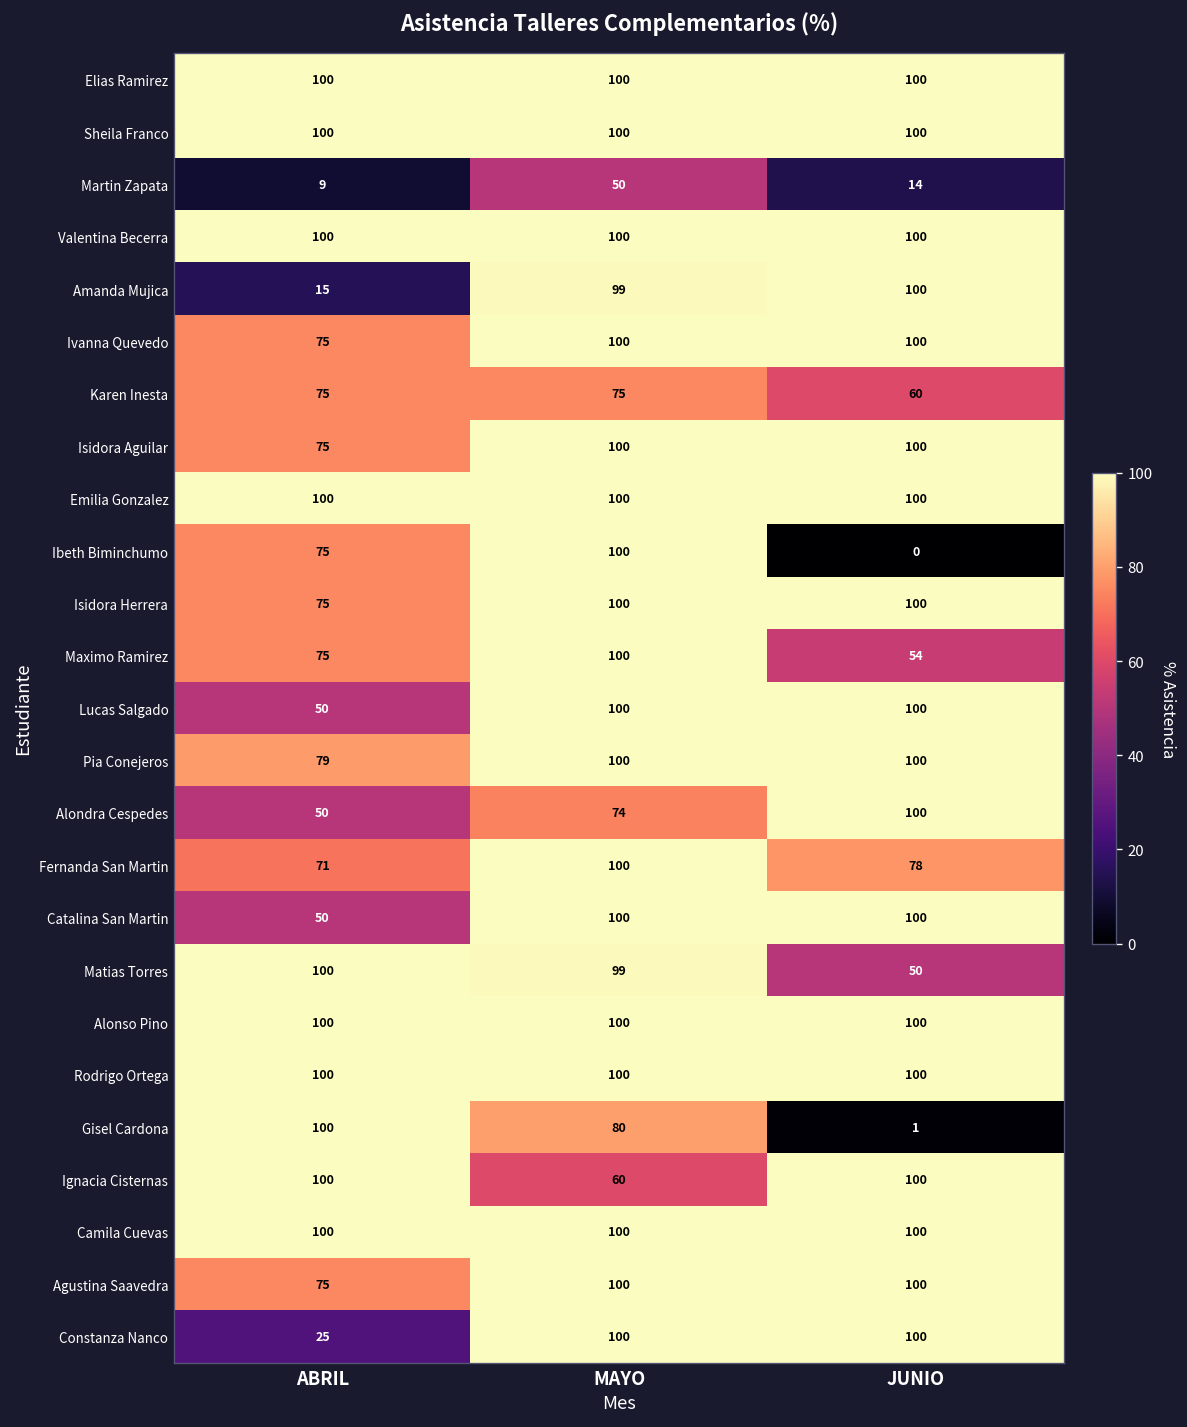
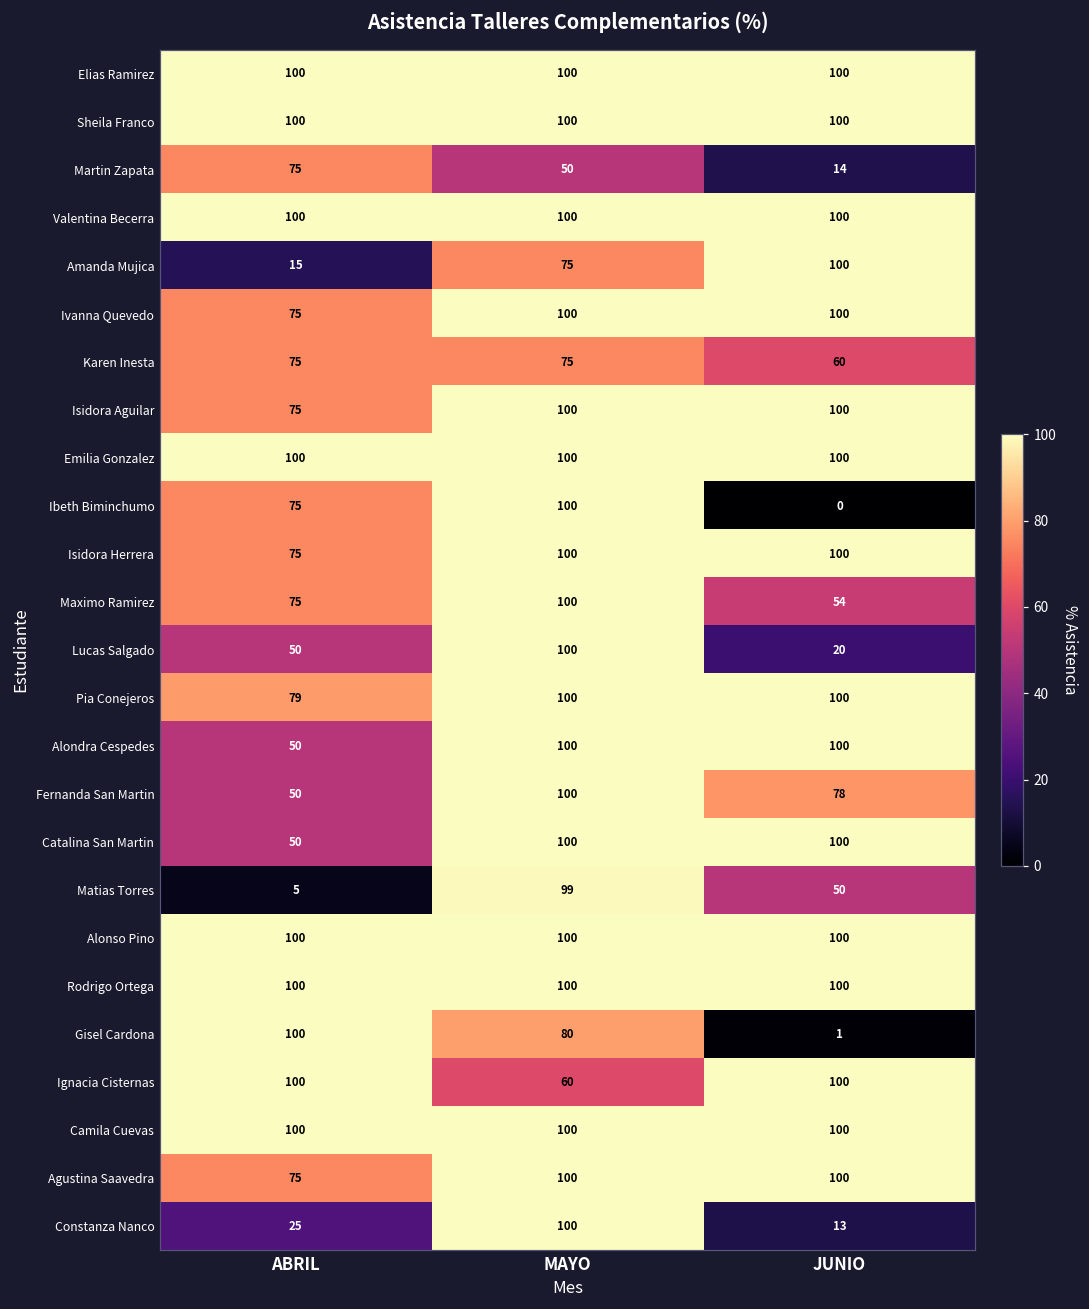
  {
    "Elias Ramirez": {
      "ABRIL": 100,
      "MAYO": 100,
      "JUNIO": 100
    },
    "Sheila Franco": {
      "ABRIL": 100,
      "MAYO": 100,
      "JUNIO": 100
    },
    "Martin Zapata": {
-     "ABRIL": 9,
+     "ABRIL": 75,
      "MAYO": 50,
      "JUNIO": 14
    },
    "Valentina Becerra": {
      "ABRIL": 100,
      "MAYO": 100,
      "JUNIO": 100
    },
    "Amanda Mujica": {
      "ABRIL": 15,
-     "MAYO": 99,
+     "MAYO": 75,
      "JUNIO": 100
    },
    "Ivanna Quevedo": {
      "ABRIL": 75,
      "MAYO": 100,
      "JUNIO": 100
    },
    "Karen Inesta": {
      "ABRIL": 75,
      "MAYO": 75,
      "JUNIO": 60
    },
    "Isidora Aguilar": {
      "ABRIL": 75,
      "MAYO": 100,
      "JUNIO": 100
    },
    "Emilia Gonzalez": {
      "ABRIL": 100,
      "MAYO": 100,
      "JUNIO": 100
    },
    "Ibeth Biminchumo": {
      "ABRIL": 75,
      "MAYO": 100,
      "JUNIO": 0
    },
    "Isidora Herrera": {
      "ABRIL": 75,
      "MAYO": 100,
      "JUNIO": 100
    },
    "Maximo Ramirez": {
      "ABRIL": 75,
      "MAYO": 100,
      "JUNIO": 54
    },
    "Lucas Salgado": {
      "ABRIL": 50,
      "MAYO": 100,
-     "JUNIO": 100
+     "JUNIO": 20
    },
    "Pia Conejeros": {
      "ABRIL": 79,
      "MAYO": 100,
      "JUNIO": 100
    },
    "Alondra Cespedes": {
      "ABRIL": 50,
-     "MAYO": 74,
+     "MAYO": 100,
      "JUNIO": 100
    },
    "Fernanda San Martin": {
-     "ABRIL": 71,
+     "ABRIL": 50,
      "MAYO": 100,
      "JUNIO": 78
    },
    "Catalina San Martin": {
      "ABRIL": 50,
      "MAYO": 100,
      "JUNIO": 100
    },
    "Matias Torres": {
-     "ABRIL": 100,
+     "ABRIL": 5,
      "MAYO": 99,
      "JUNIO": 50
    },
    "Alonso Pino": {
      "ABRIL": 100,
      "MAYO": 100,
      "JUNIO": 100
    },
    "Rodrigo Ortega": {
      "ABRIL": 100,
      "MAYO": 100,
      "JUNIO": 100
    },
    "Gisel Cardona": {
      "ABRIL": 100,
      "MAYO": 80,
      "JUNIO": 1
    },
    "Ignacia Cisternas": {
      "ABRIL": 100,
      "MAYO": 60,
      "JUNIO": 100
    },
    "Camila Cuevas": {
      "ABRIL": 100,
      "MAYO": 100,
      "JUNIO": 100
    },
    "Agustina Saavedra": {
      "ABRIL": 75,
      "MAYO": 100,
      "JUNIO": 100
    },
    "Constanza Nanco": {
      "ABRIL": 25,
      "MAYO": 100,
-     "JUNIO": 100
+     "JUNIO": 13
    }
  }
